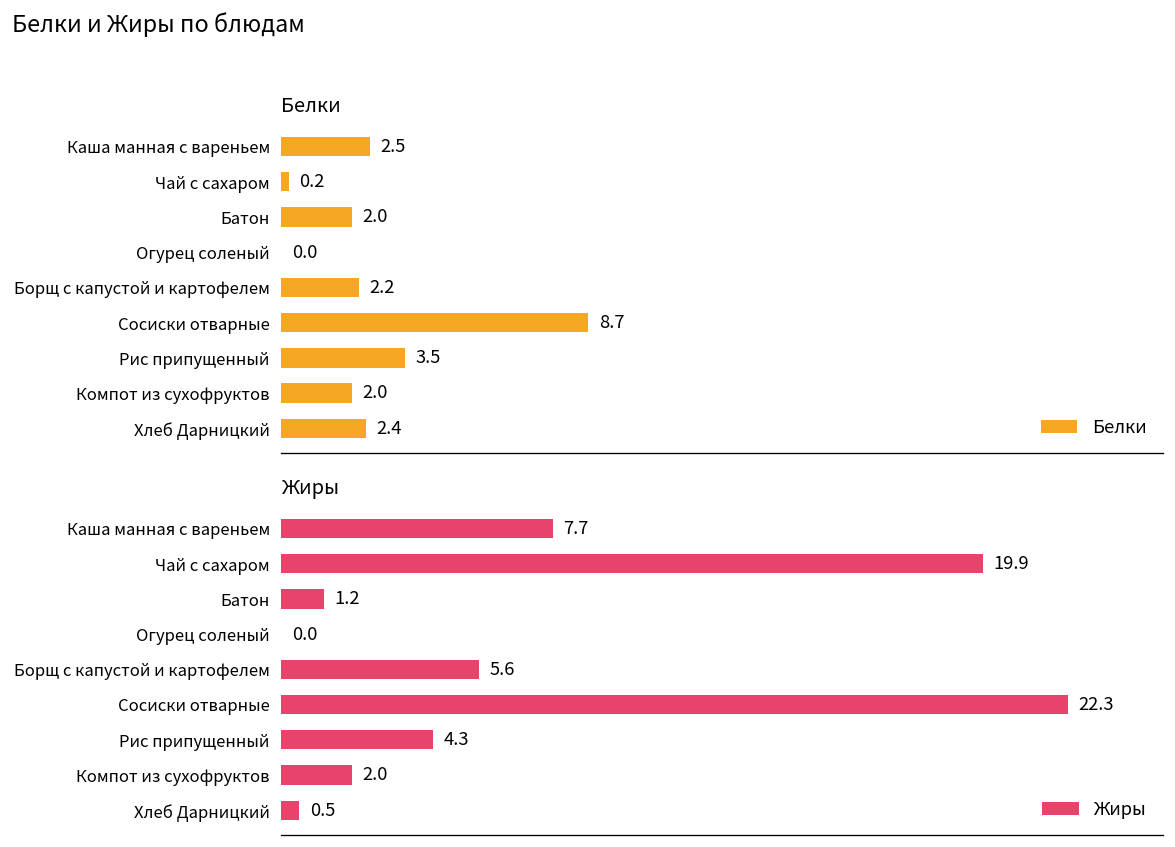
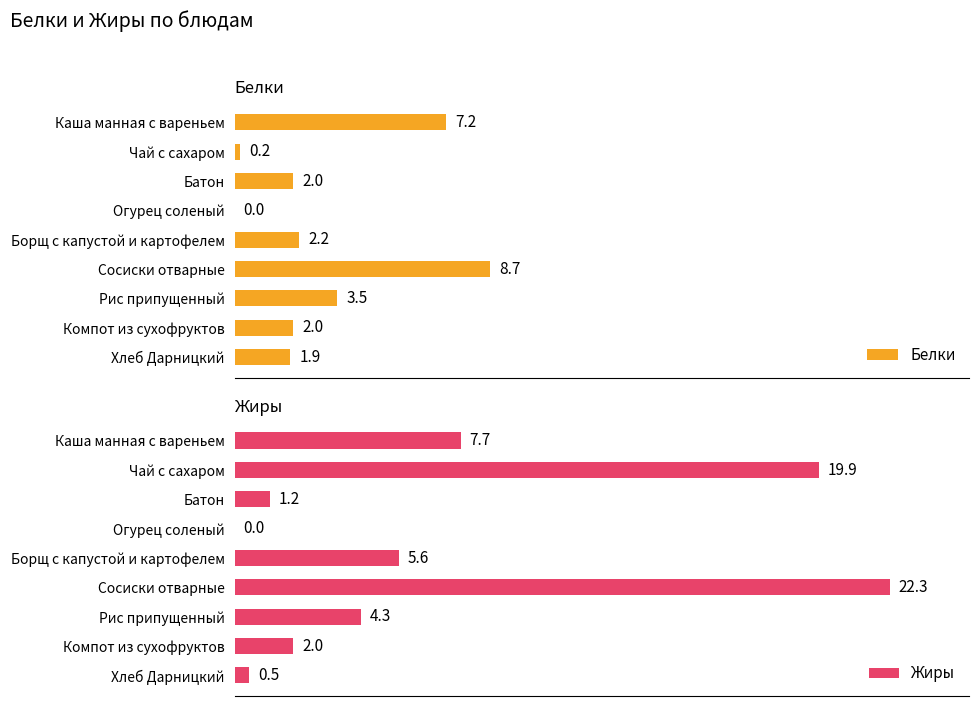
  {
    "Белки": {
-     "Каша манная с вареньем": 2.5,
+     "Каша манная с вареньем": 7.2,
      "Чай с сахаром": 0.2,
      "Батон": 2.0,
      "Огурец соленый": 0.0,
      "Борщ с капустой и картофелем": 2.2,
      "Сосиски отварные": 8.7,
      "Рис припущенный": 3.5,
      "Компот из сухофруктов": 2.0,
-     "Хлеб Дарницкий": 2.4
+     "Хлеб Дарницкий": 1.9
    },
    "Жиры": {
      "Каша манная с вареньем": 7.7,
      "Чай с сахаром": 19.9,
      "Батон": 1.2,
      "Огурец соленый": 0.0,
      "Борщ с капустой и картофелем": 5.6,
      "Сосиски отварные": 22.3,
      "Рис припущенный": 4.3,
      "Компот из сухофруктов": 2.0,
      "Хлеб Дарницкий": 0.5
    }
  }
